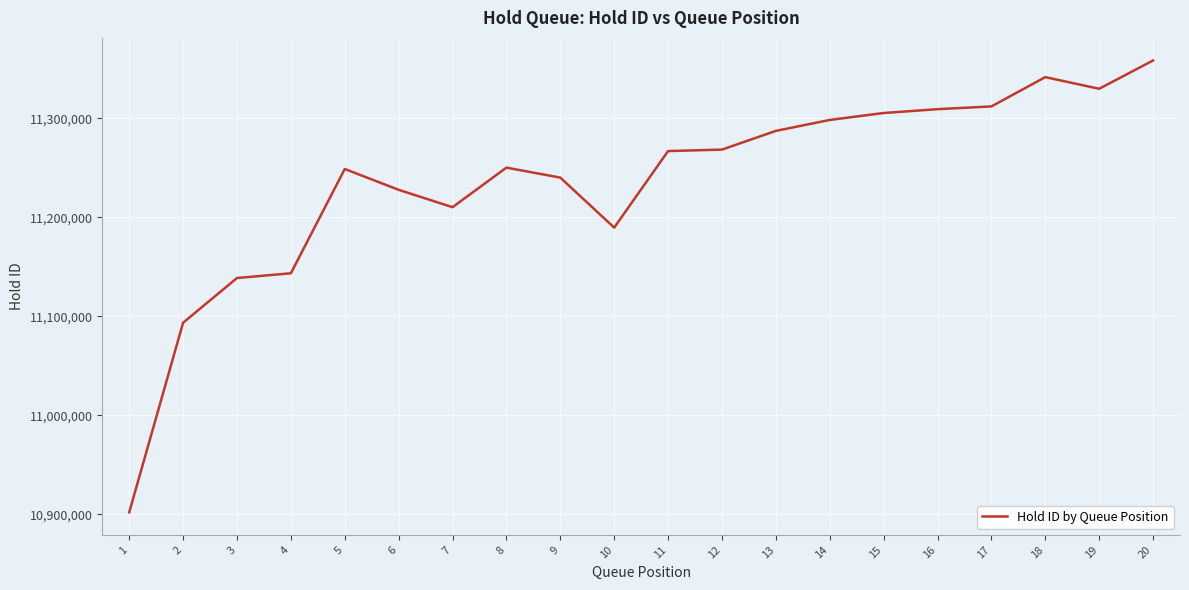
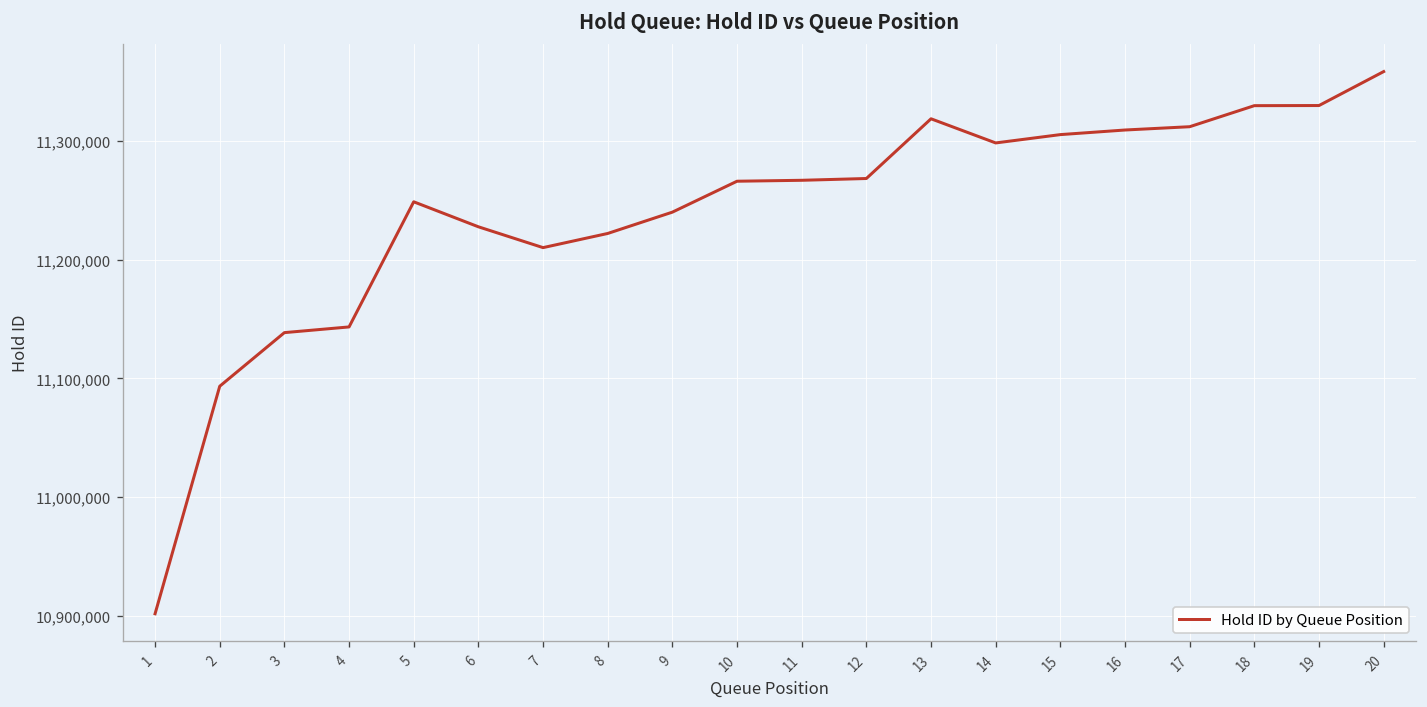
  {
    "1": "10,900,000",
    "2": "11,090,000",
    "3": "11,140,000",
    "4": "11,140,000",
    "5": "11,250,000",
    "6": "11,230,000",
    "7": "11,210,000",
-   "8": "11,250,000",
+   "8": "11,220,000",
    "9": "11,240,000",
-   "10": "11,190,000",
+   "10": "11,270,000",
    "11": "11,270,000",
    "12": "11,270,000",
-   "13": "11,290,000",
+   "13": "11,320,000",
    "14": "11,300,000",
    "15": "11,310,000",
    "16": "11,310,000",
    "17": "11,310,000",
-   "18": "11,340,000",
+   "18": "11,330,000",
    "19": "11,330,000",
    "20": "11,360,000"
  }
